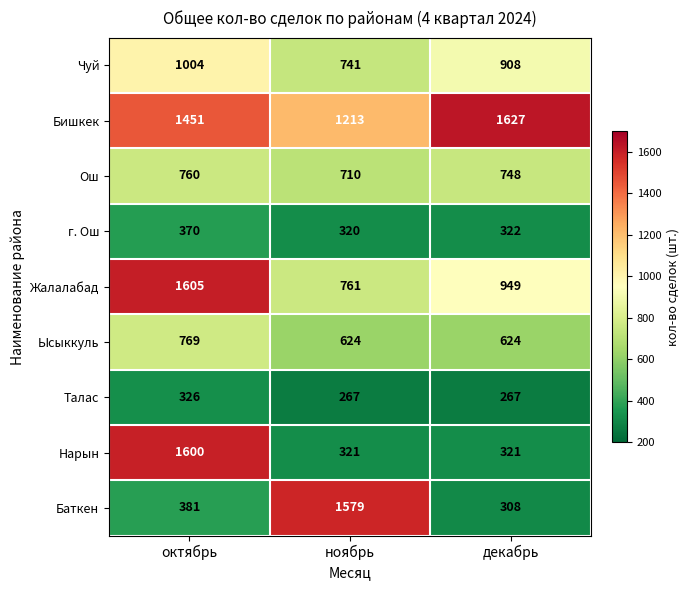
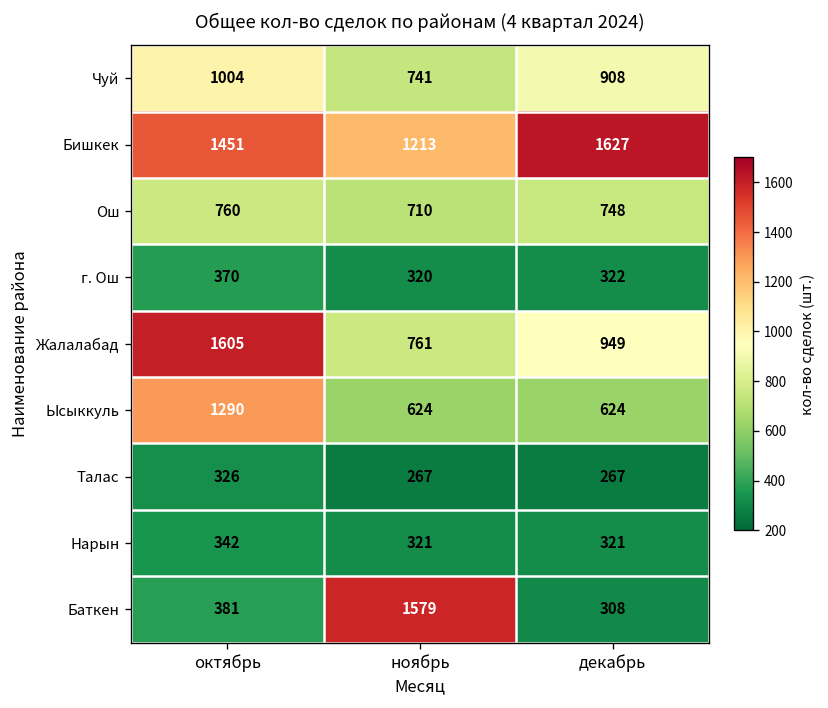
  {
    "Чуй": {
      "октябрь": 1004,
      "ноябрь": 741,
      "декабрь": 908
    },
    "Бишкек": {
      "октябрь": 1451,
      "ноябрь": 1213,
      "декабрь": 1627
    },
    "Ош": {
      "октябрь": 760,
      "ноябрь": 710,
      "декабрь": 748
    },
    "г. Ош": {
      "октябрь": 370,
      "ноябрь": 320,
      "декабрь": 322
    },
    "Жалалабад": {
      "октябрь": 1605,
      "ноябрь": 761,
      "декабрь": 949
    },
    "Ысыккуль": {
-     "октябрь": 769,
+     "октябрь": 1290,
      "ноябрь": 624,
      "декабрь": 624
    },
    "Талас": {
      "октябрь": 326,
      "ноябрь": 267,
      "декабрь": 267
    },
    "Нарын": {
-     "октябрь": 1600,
+     "октябрь": 342,
      "ноябрь": 321,
      "декабрь": 321
    },
    "Баткен": {
      "октябрь": 381,
      "ноябрь": 1579,
      "декабрь": 308
    }
  }
